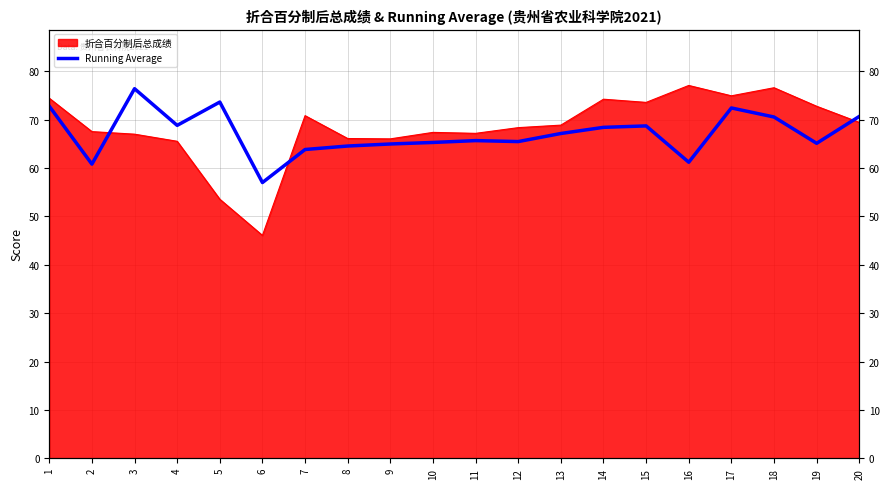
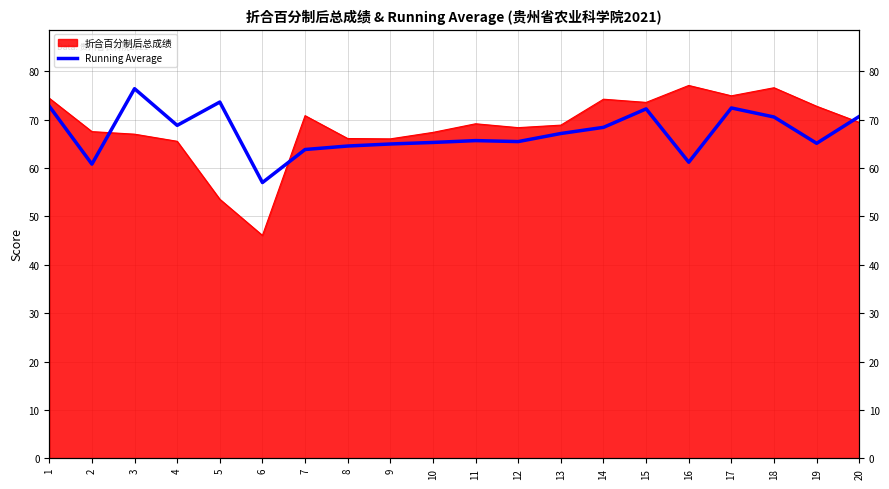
  {
    "折合百分制后总成绩": {
      "1": 74,
      "2": 68,
      "3": 67,
      "4": 66,
      "5": 54,
      "6": 46,
      "7": 71,
      "8": 66,
      "9": 66,
      "10": 67,
-     "11": 67,
+     "11": 69,
      "12": 68,
      "13": 69,
      "14": 74,
      "15": 74,
      "16": 77,
      "17": 75,
      "18": 77,
      "19": 73,
      "20": 69
    },
    "Running Average": {
      "1": 73,
      "2": 61,
      "3": 76,
      "4": 69,
      "5": 74,
      "6": 57,
      "7": 64,
      "8": 65,
      "9": 65,
      "10": 65,
      "11": 66,
      "12": 65,
      "13": 67,
      "14": 68,
-     "15": 69,
+     "15": 72,
      "16": 61,
      "17": 72,
      "18": 71,
      "19": 65,
      "20": 71
    }
  }
